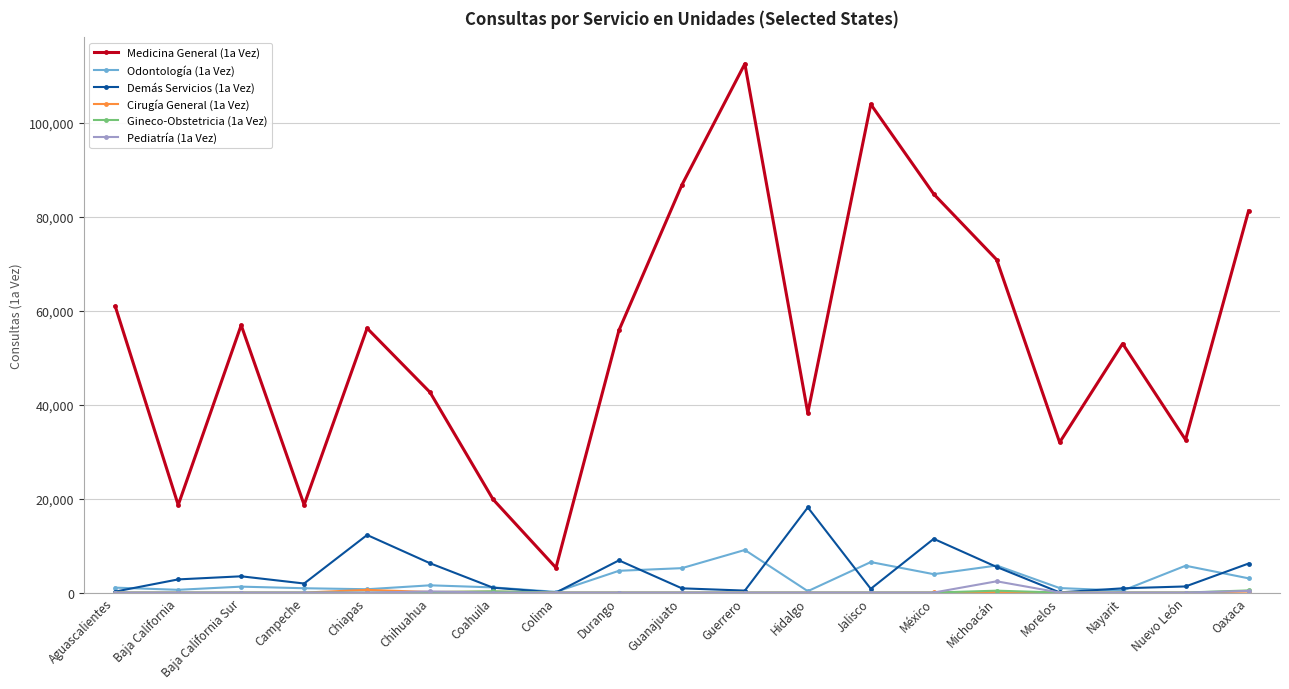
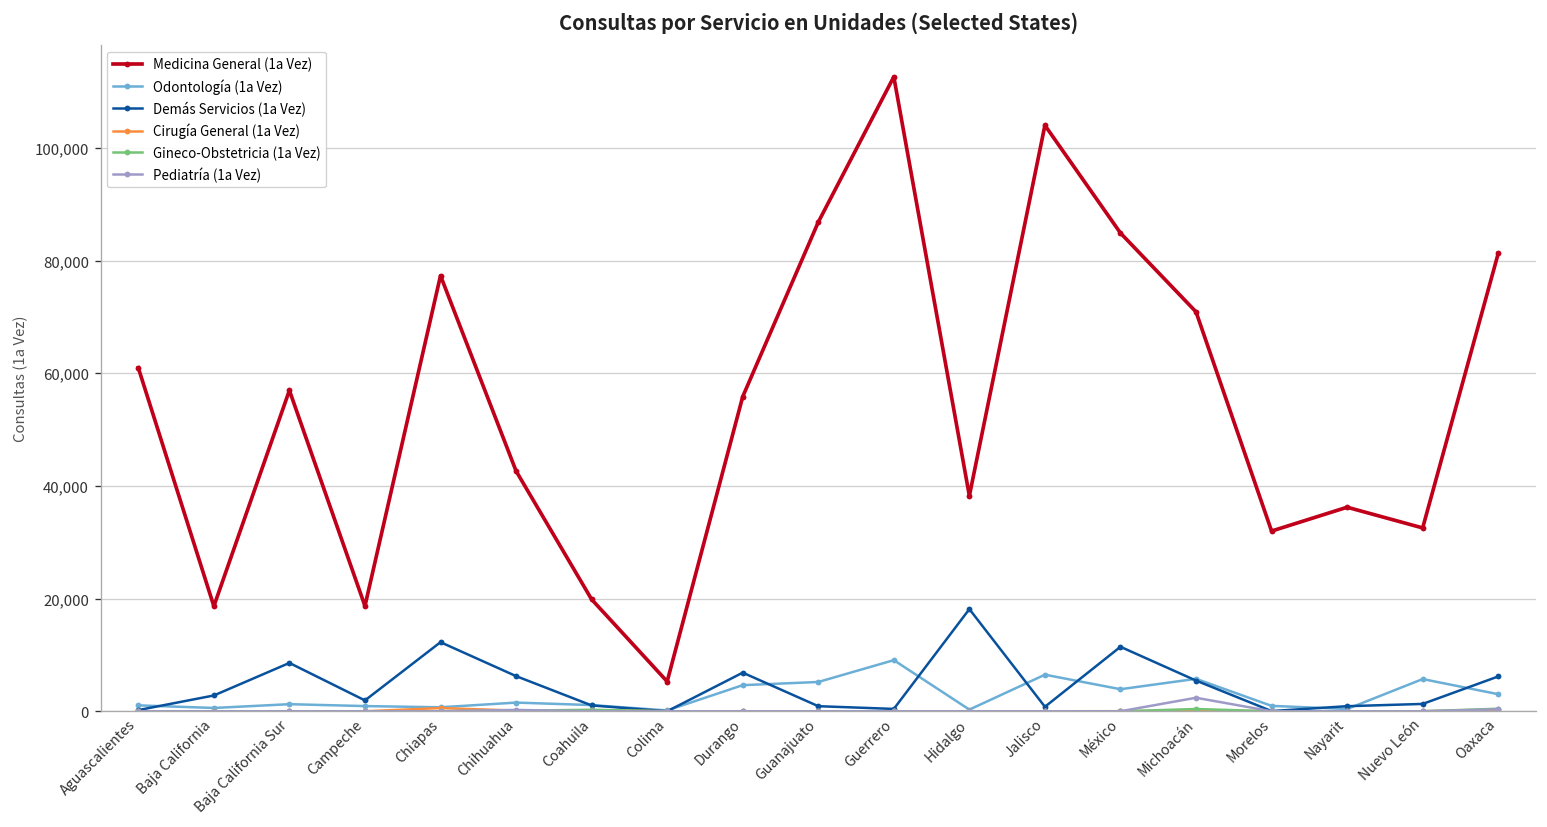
  {
    "Medicina General (1a Vez)": {
      "Aguascalientes": "61,000",
      "Baja California": "19,000",
      "Baja California Sur": "57,000",
      "Campeche": "19,000",
-     "Chiapas": "56,000",
+     "Chiapas": "77,000",
      "Chihuahua": "43,000",
      "Coahuila": "20,000",
      "Colima": "5,000",
      "Durango": "56,000",
      "Guanajuato": "87,000",
      "Guerrero": "113,000",
      "Hidalgo": "38,000",
      "Jalisco": "104,000",
      "México": "85,000",
      "Michoacán": "71,000",
      "Morelos": "32,000",
-     "Nayarit": "53,000",
+     "Nayarit": "36,000",
      "Nuevo León": "33,000",
      "Oaxaca": "81,000"
    },
    "Demás Servicios (1a Vez)": {
      "Baja California": "3,000",
-     "Baja California Sur": "3,000",
+     "Baja California Sur": "9,000",
      "Campeche": "2,000",
      "Chiapas": "12,000",
      "Chihuahua": "6,000",
      "Durango": "7,000",
      "Guanajuato": "1,000",
      "Hidalgo": "18,000",
      "Jalisco": "1,000",
      "México": "11,000",
      "Nuevo León": "1,000",
      "Oaxaca": "6,000"
    }
  }
